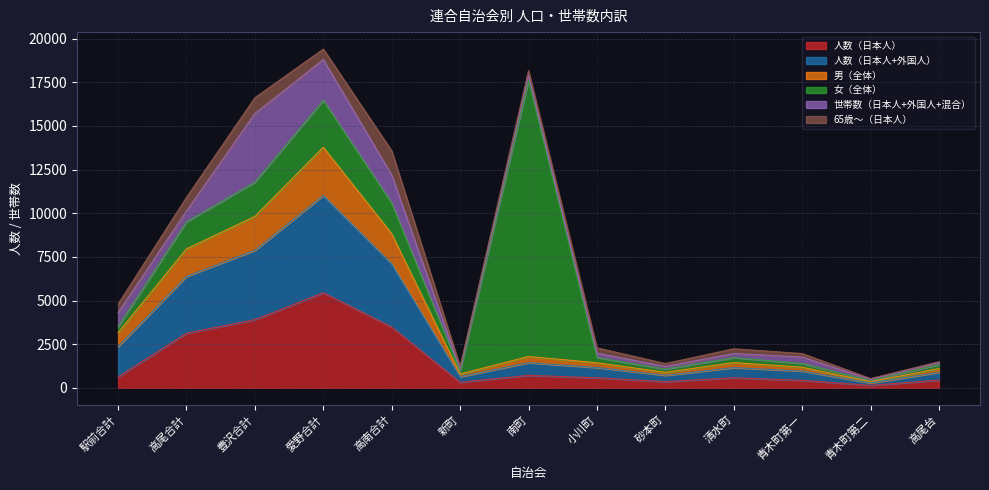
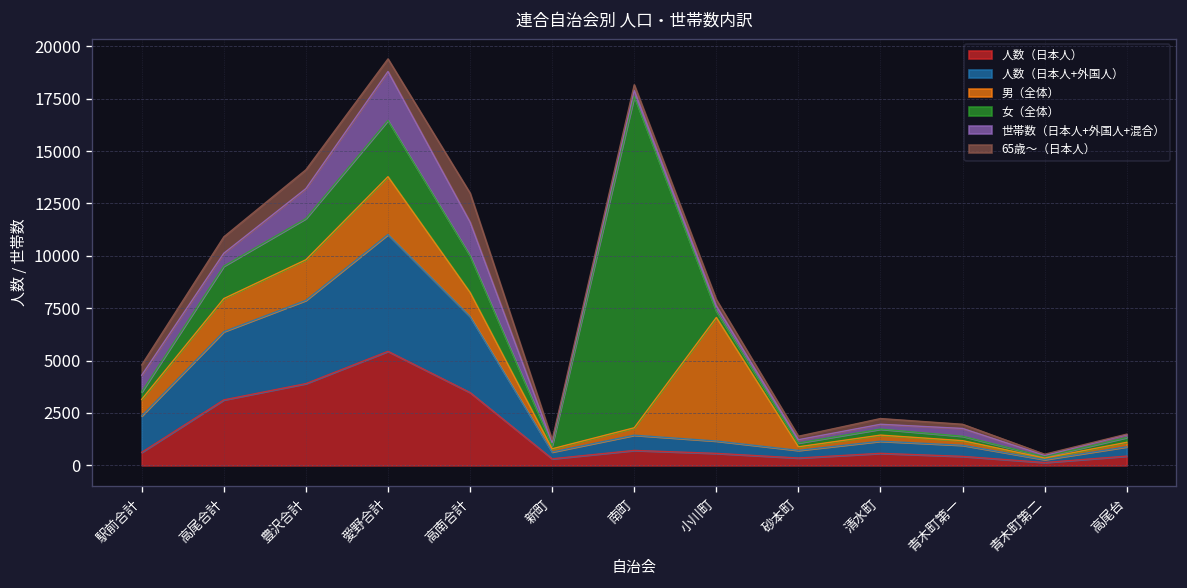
  {
    "人数（日本人）": {
      "駅前合計": 600,
      "高尾合計": 3100,
      "豊沢合計": 3900,
      "愛野合計": 5400,
      "高南合計": 3500,
      "新町": 300,
      "南町": 700,
      "小川町": 600,
      "砂本町": 400,
      "清水町": 600,
      "青木町第一": 400,
      "高尾台": 400
    },
    "人数（日本人+外国人）": {
      "駅前合計": 1700,
      "高尾合計": 3300,
      "豊沢合計": 4000,
      "愛野合計": 5600,
      "高南合計": 3600,
      "新町": 300,
      "南町": 700,
      "小川町": 600,
      "砂本町": 400,
      "清水町": 600,
      "青木町第一": 500,
      "高尾台": 400
    },
    "男（全体）": {
      "駅前合計": 800,
      "高尾合計": 1600,
      "豊沢合計": 1900,
      "愛野合計": 2800,
-     "高南合計": 1700,
+     "高南合計": 1100,
      "新町": 200,
      "南町": 400,
-     "小川町": 300,
+     "小川町": 5900,
      "砂本町": 200,
      "清水町": 300,
      "青木町第一": 200,
      "高尾台": 200
    },
    "女（全体）": {
      "駅前合計": 400,
      "高尾合計": 1500,
      "豊沢合計": 2000,
      "愛野合計": 2700,
      "高南合計": 1800,
      "南町": 15800,
      "小川町": 300,
      "砂本町": 200,
      "清水町": 300,
      "青木町第一": 200
    },
    "世帯数（日本人+外国人+混合）": {
      "駅前合計": 800,
      "高尾合計": 600,
-     "豊沢合計": 3900,
+     "豊沢合計": 1400,
      "愛野合計": 2300,
      "高南合計": 1600,
      "南町": 300,
      "小川町": 300,
      "砂本町": 200,
      "清水町": 200,
      "青木町第一": 400
    },
    "65歳～（日本人）": {
      "駅前合計": 500,
      "高尾合計": 800,
      "豊沢合計": 900,
      "愛野合計": 600,
      "高南合計": 1400,
      "南町": 300,
      "小川町": 300,
      "砂本町": 200,
      "清水町": 300,
      "青木町第一": 200
    }
  }
